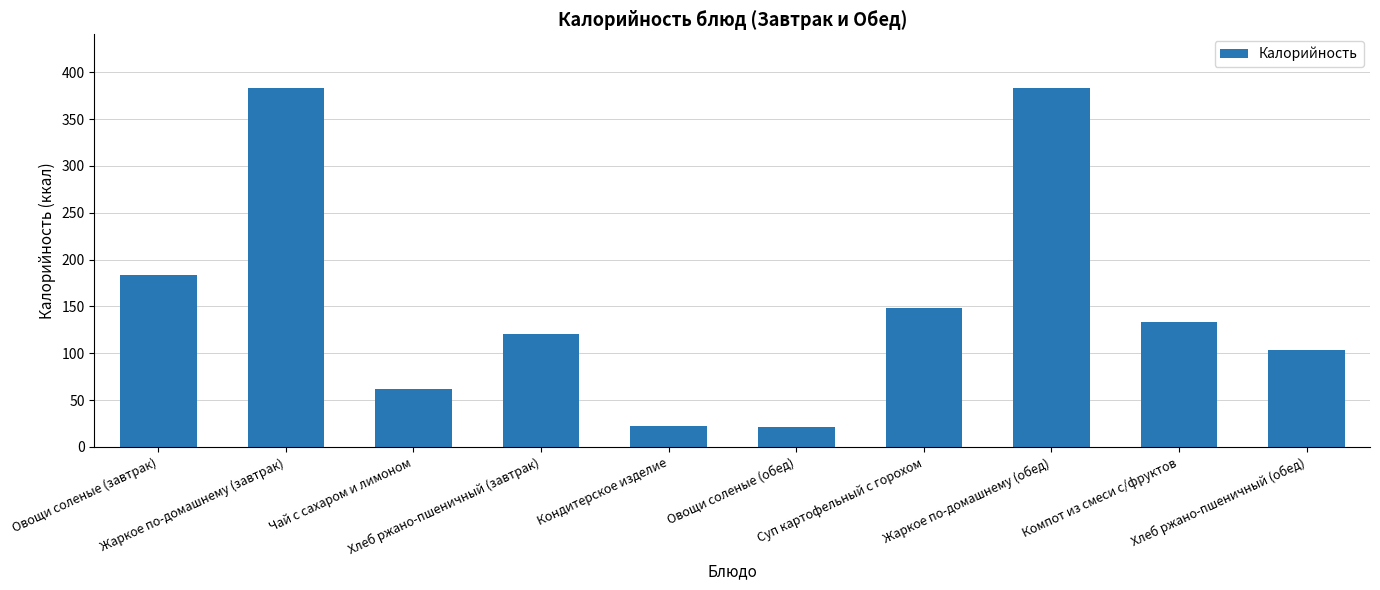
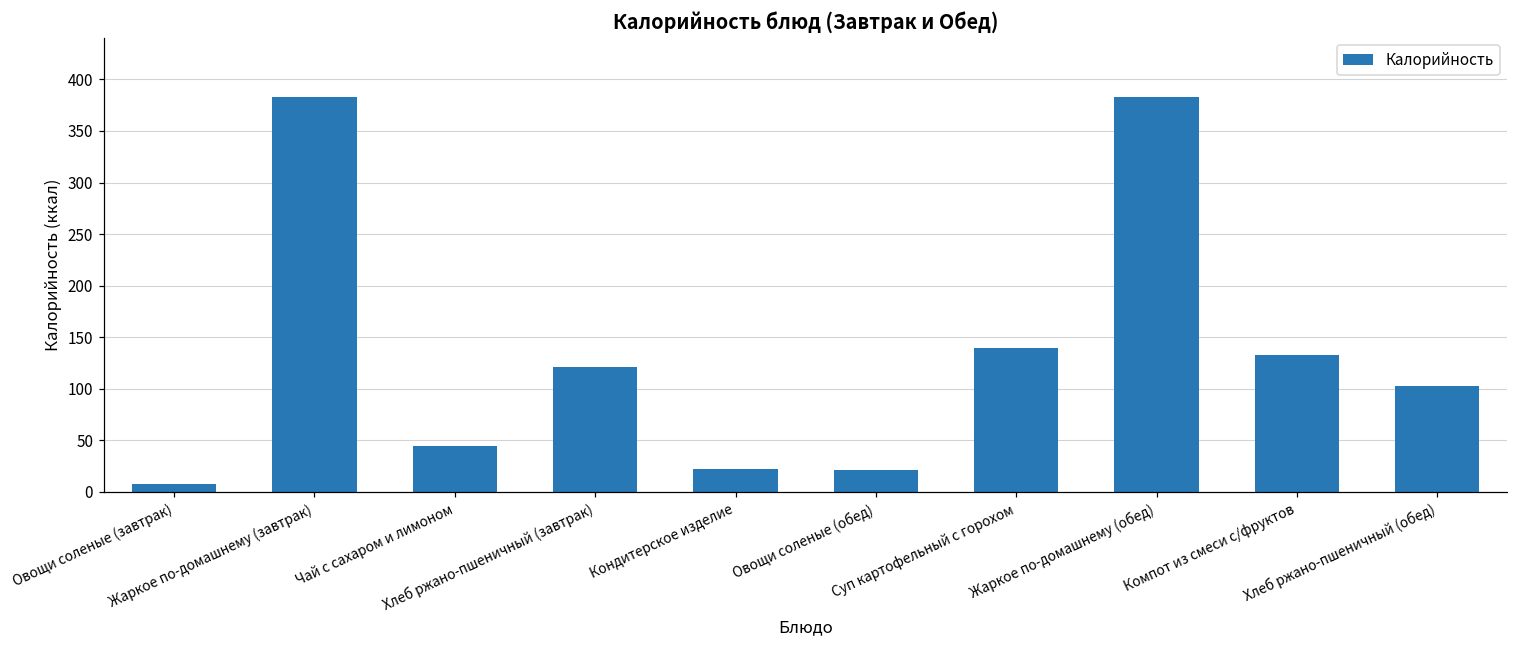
  {
-   "Овощи соленые (завтрак)": 180,
+   "Овощи соленые (завтрак)": 10,
    "Жаркое по-домашнему (завтрак)": 380,
-   "Чай с сахаром и лимоном": 60,
+   "Чай с сахаром и лимоном": 40,
    "Хлеб ржано-пшеничный (завтрак)": 120,
    "Кондитерское изделие": 20,
    "Овощи соленые (обед)": 20,
-   "Суп картофельный с горохом": 150,
+   "Суп картофельный с горохом": 140,
    "Жаркое по-домашнему (обед)": 380,
    "Компот из смеси с/фруктов": 130,
    "Хлеб ржано-пшеничный (обед)": 100
  }
